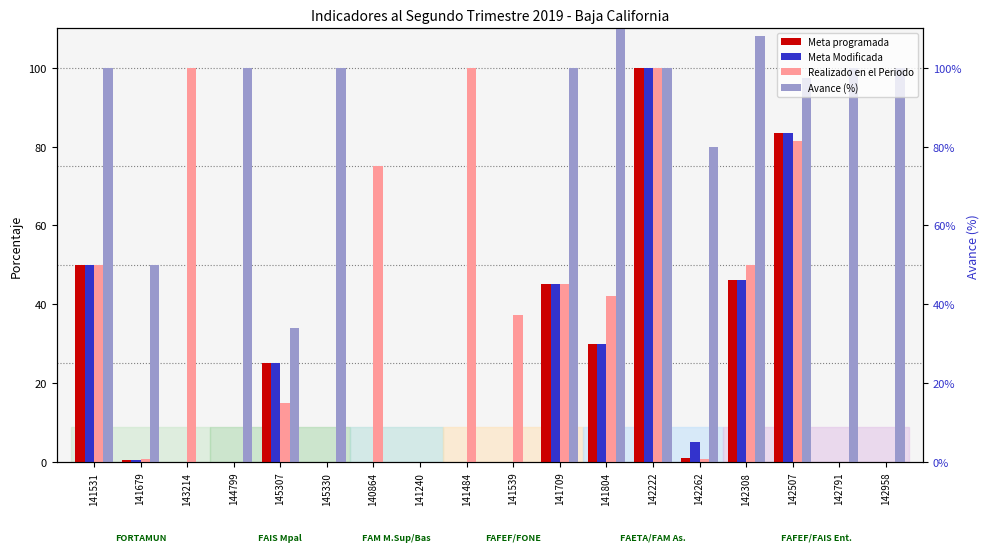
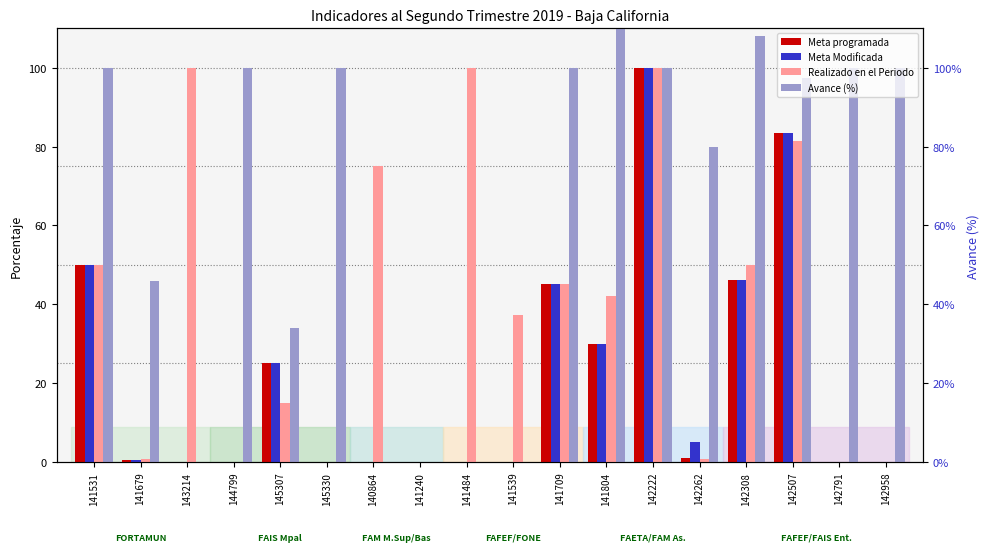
  {
    "Meta programada": {
      "141531": 50,
      "143214": 0,
      "144799": 0,
      "145307": 25,
      "145330": 0,
      "140864": 0,
      "141240": 0,
      "141484": 0,
      "141539": 0,
      "141709": 45,
      "141804": 30,
      "142222": 100,
      "142262": 1,
      "142308": 46,
      "142507": 84,
      "142791": 0,
      "142958": 0
    },
    "Meta Modificada": {
      "141531": 50,
      "143214": 0,
      "144799": 0,
      "145307": 25,
      "145330": 0,
      "140864": 0,
      "141240": 0,
      "141484": 0,
      "141539": 0,
      "141709": 45,
      "141804": 30,
      "142222": 100,
      "142262": 5,
      "142308": 46,
      "142507": 84,
      "142791": 0,
      "142958": 0
    },
    "Realizado en el Periodo": {
      "141531": 50,
      "141679": 1,
      "143214": 100,
      "144799": 0,
      "145307": 15,
      "145330": 0,
      "140864": 75,
      "141240": 0,
      "141484": 100,
      "141539": 37,
      "141709": 45,
      "141804": 42,
      "142222": 100,
      "142262": 1,
      "142308": 50,
      "142507": 81,
      "142791": 0,
      "142958": 0
    },
    "Avance (%)": {
      "141531": 100,
-     "141679": 50,
+     "141679": 46,
      "143214": 0,
      "144799": 100,
      "145307": 34,
      "145330": 100,
      "140864": 0,
      "141240": 0,
      "141484": 0,
      "141539": 0,
      "141709": 100,
      "142222": 100,
      "142262": 80,
      "142308": 108
    }
  }
